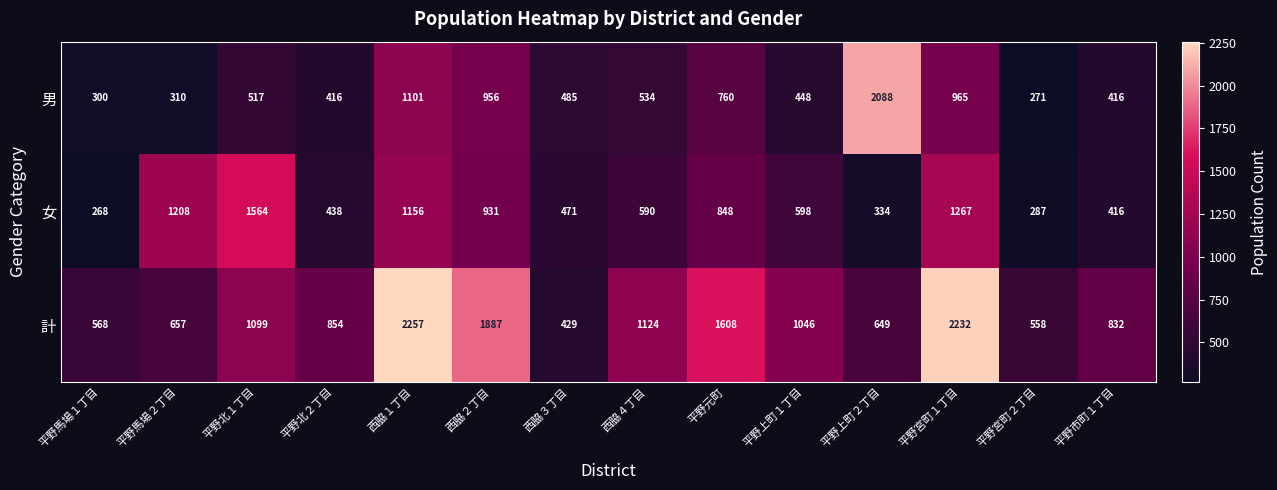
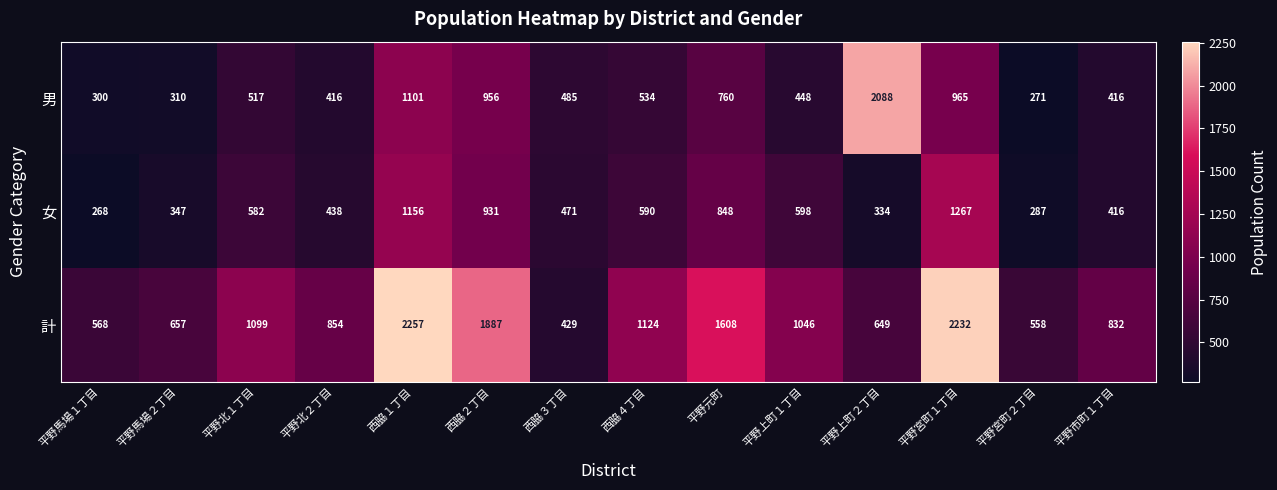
  {
    "男": {
      "平野馬場１丁目": 300,
      "平野馬場２丁目": 310,
      "平野北１丁目": 517,
      "平野北２丁目": 416,
      "西脇１丁目": 1101,
      "西脇２丁目": 956,
      "西脇３丁目": 485,
      "西脇４丁目": 534,
      "平野元町": 760,
      "平野上町１丁目": 448,
      "平野上町２丁目": 2088,
      "平野宮町１丁目": 965,
      "平野宮町２丁目": 271,
      "平野市町１丁目": 416
    },
    "女": {
      "平野馬場１丁目": 268,
-     "平野馬場２丁目": 1208,
-     "平野北１丁目": 1564,
+     "平野馬場２丁目": 347,
+     "平野北１丁目": 582,
      "平野北２丁目": 438,
      "西脇１丁目": 1156,
      "西脇２丁目": 931,
      "西脇３丁目": 471,
      "西脇４丁目": 590,
      "平野元町": 848,
      "平野上町１丁目": 598,
      "平野上町２丁目": 334,
      "平野宮町１丁目": 1267,
      "平野宮町２丁目": 287,
      "平野市町１丁目": 416
    },
    "計": {
      "平野馬場１丁目": 568,
      "平野馬場２丁目": 657,
      "平野北１丁目": 1099,
      "平野北２丁目": 854,
      "西脇１丁目": 2257,
      "西脇２丁目": 1887,
      "西脇３丁目": 429,
      "西脇４丁目": 1124,
      "平野元町": 1608,
      "平野上町１丁目": 1046,
      "平野上町２丁目": 649,
      "平野宮町１丁目": 2232,
      "平野宮町２丁目": 558,
      "平野市町１丁目": 832
    }
  }
